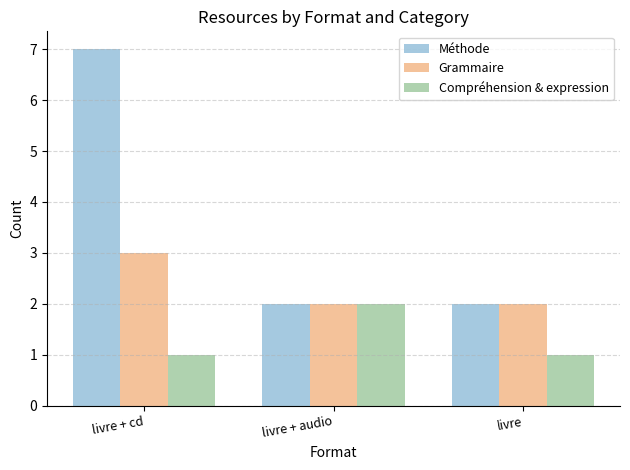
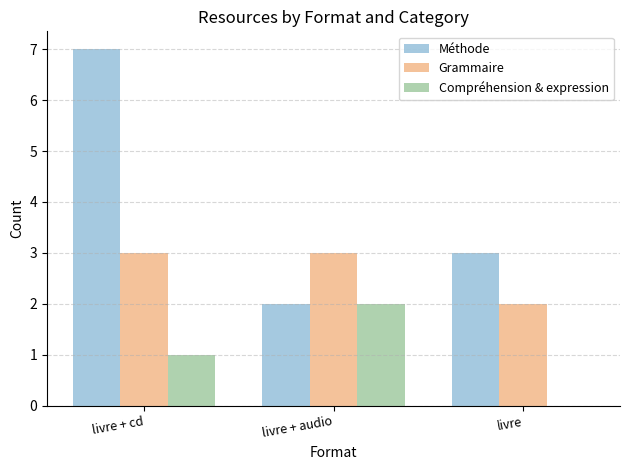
  {
    "Méthode": {
      "livre + cd": 7,
      "livre + audio": 2,
-     "livre": 2
+     "livre": 3
    },
    "Grammaire": {
      "livre + cd": 3,
-     "livre + audio": 2,
+     "livre + audio": 3,
      "livre": 2
    },
    "Compréhension & expression": {
      "livre + cd": 1,
      "livre + audio": 2,
-     "livre": 1
+     "livre": 0
    }
  }
